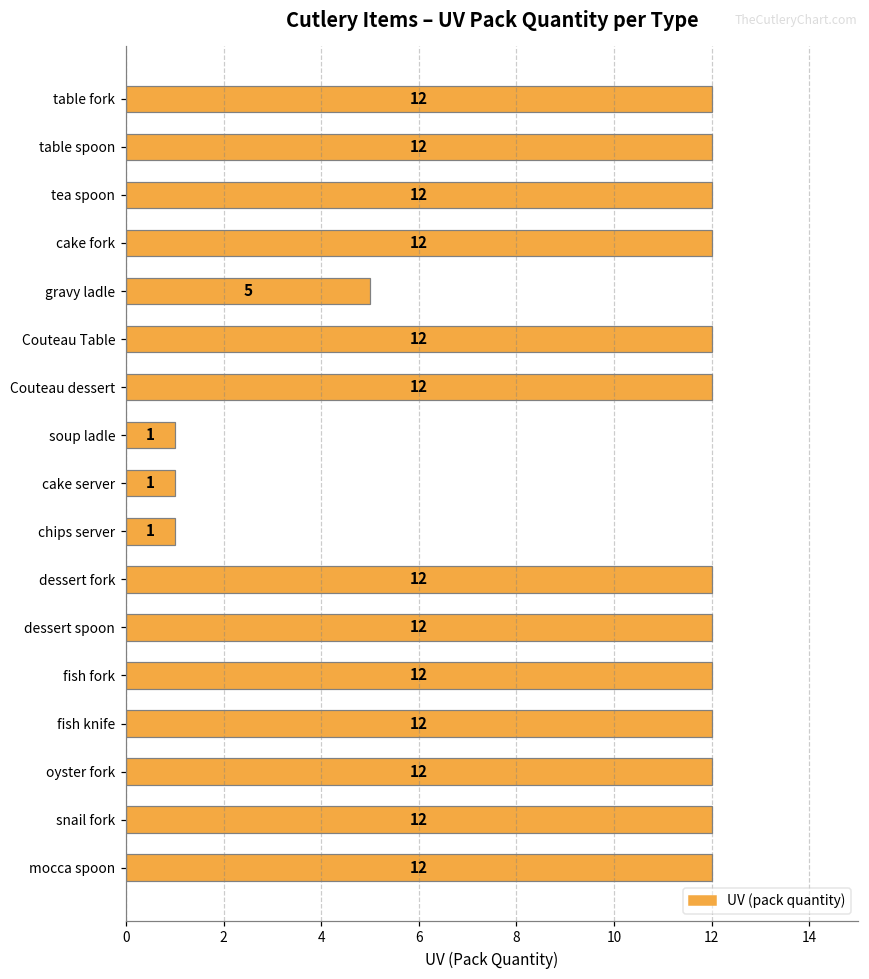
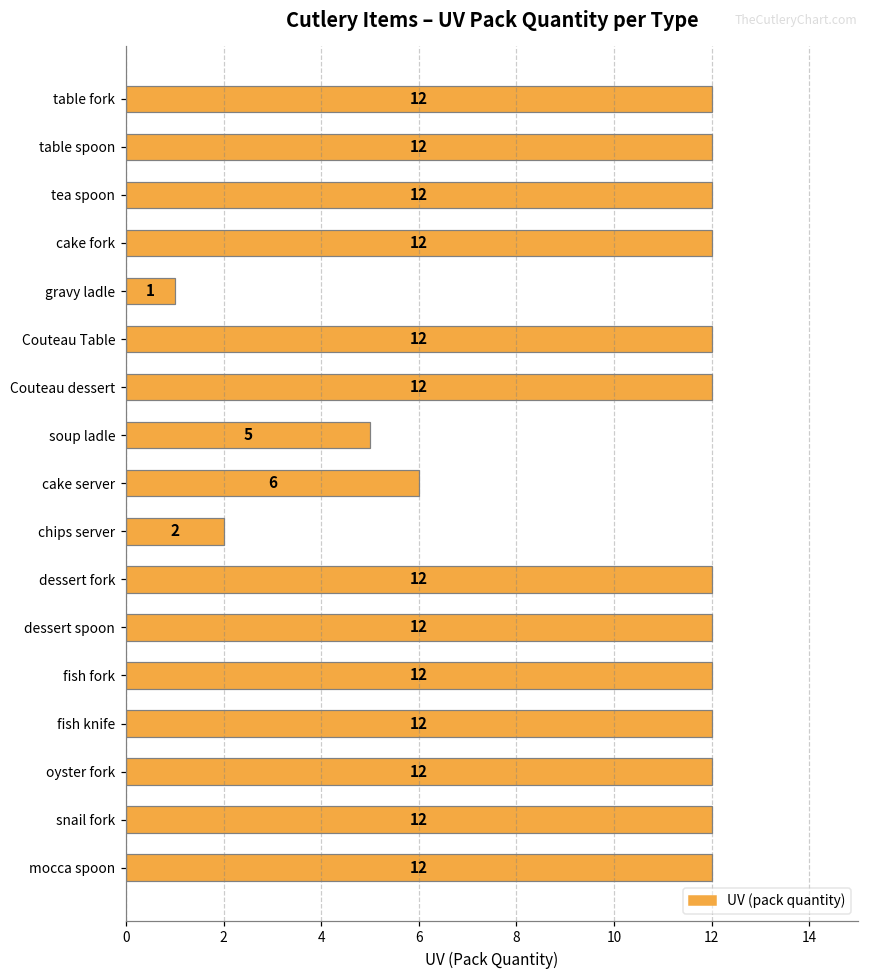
  {
    "table fork": 12,
    "table spoon": 12,
    "tea spoon": 12,
    "cake fork": 12,
-   "gravy ladle": 5,
+   "gravy ladle": 1,
    "Couteau Table": 12,
    "Couteau dessert": 12,
-   "soup ladle": 1,
-   "cake server": 1,
-   "chips server": 1,
+   "soup ladle": 5,
+   "cake server": 6,
+   "chips server": 2,
    "dessert fork": 12,
    "dessert spoon": 12,
    "fish fork": 12,
    "fish knife": 12,
    "oyster fork": 12,
    "snail fork": 12,
    "mocca spoon": 12
  }
